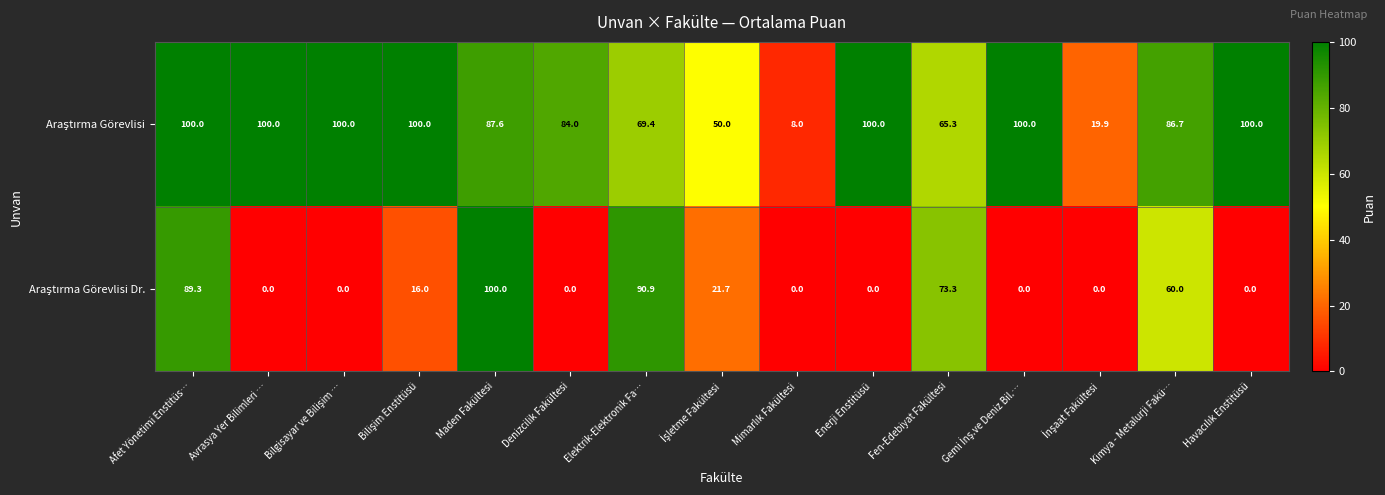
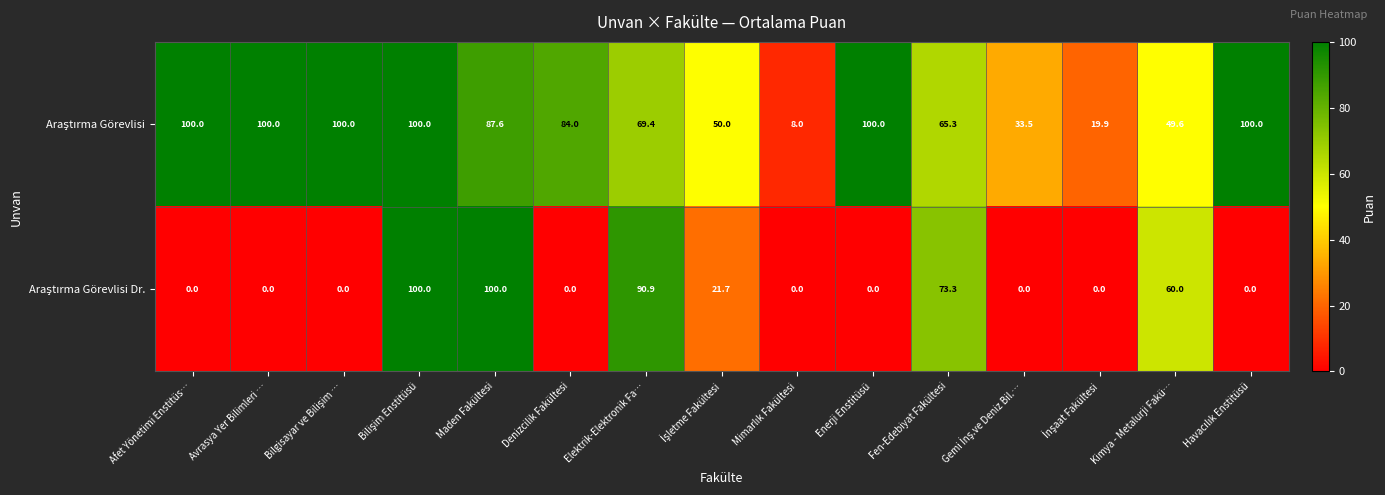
  {
    "Araştırma Görevlisi": {
      "Afet Yönetimi Enstitüs…": 100.0,
      "Avrasya Yer Bilimleri …": 100.0,
      "Bilgisayar ve Bilişim …": 100.0,
      "Bilişim Enstitüsü": 100.0,
      "Maden Fakültesi": 87.6,
      "Denizcilik Fakültesi": 84.0,
      "Elektrik-Elektronik Fa…": 69.4,
      "İşletme Fakültesi": 50.0,
      "Mimarlık Fakültesi": 8.0,
      "Enerji Enstitüsü": 100.0,
      "Fen-Edebiyat Fakültesi": 65.3,
-     "Gemi İnş.ve Deniz Bil.…": 100.0,
+     "Gemi İnş.ve Deniz Bil.…": 33.5,
      "İnşaat Fakültesi": 19.9,
-     "Kimya - Metalurji Fakü…": 86.7,
+     "Kimya - Metalurji Fakü…": 49.6,
      "Havacılık Enstitüsü": 100.0
    },
    "Araştırma Görevlisi Dr.": {
-     "Afet Yönetimi Enstitüs…": 89.3,
+     "Afet Yönetimi Enstitüs…": 0.0,
      "Avrasya Yer Bilimleri …": 0.0,
      "Bilgisayar ve Bilişim …": 0.0,
-     "Bilişim Enstitüsü": 16.0,
+     "Bilişim Enstitüsü": 100.0,
      "Maden Fakültesi": 100.0,
      "Denizcilik Fakültesi": 0.0,
      "Elektrik-Elektronik Fa…": 90.9,
      "İşletme Fakültesi": 21.7,
      "Mimarlık Fakültesi": 0.0,
      "Enerji Enstitüsü": 0.0,
      "Fen-Edebiyat Fakültesi": 73.3,
      "Gemi İnş.ve Deniz Bil.…": 0.0,
      "İnşaat Fakültesi": 0.0,
      "Kimya - Metalurji Fakü…": 60.0,
      "Havacılık Enstitüsü": 0.0
    }
  }
